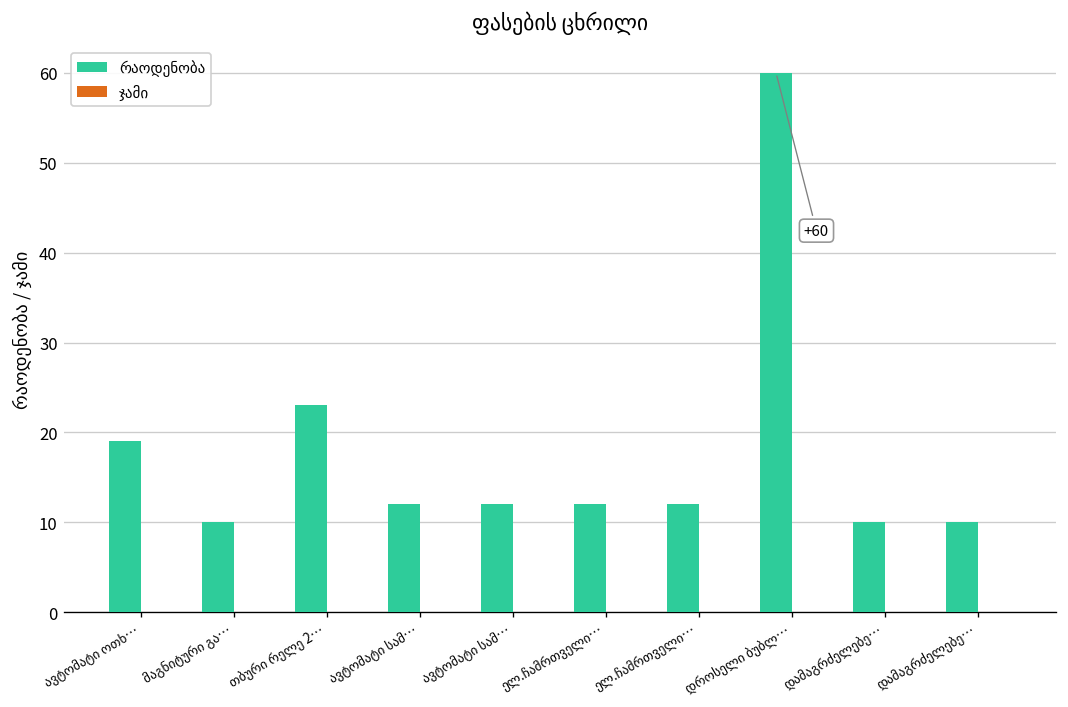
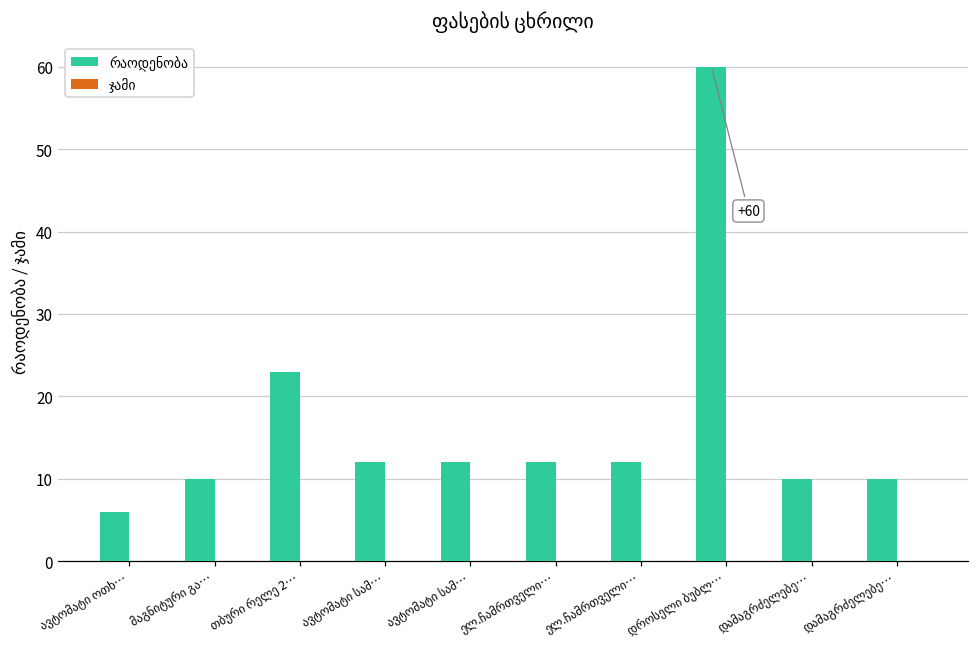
  {
    "რაოდენობა": {
-     "ავტომატი ოთხ…": 19,
+     "ავტომატი ოთხ…": 6,
      "მაგნიტური გა…": 10,
      "თბური რელე 2…": 23
    },
    "ჯამი": {
      "ავტომატი ოთხ…": 0,
      "მაგნიტური გა…": 0,
      "თბური რელე 2…": 0,
      "დროსელი ბუბლ…": 0
    }
  }
